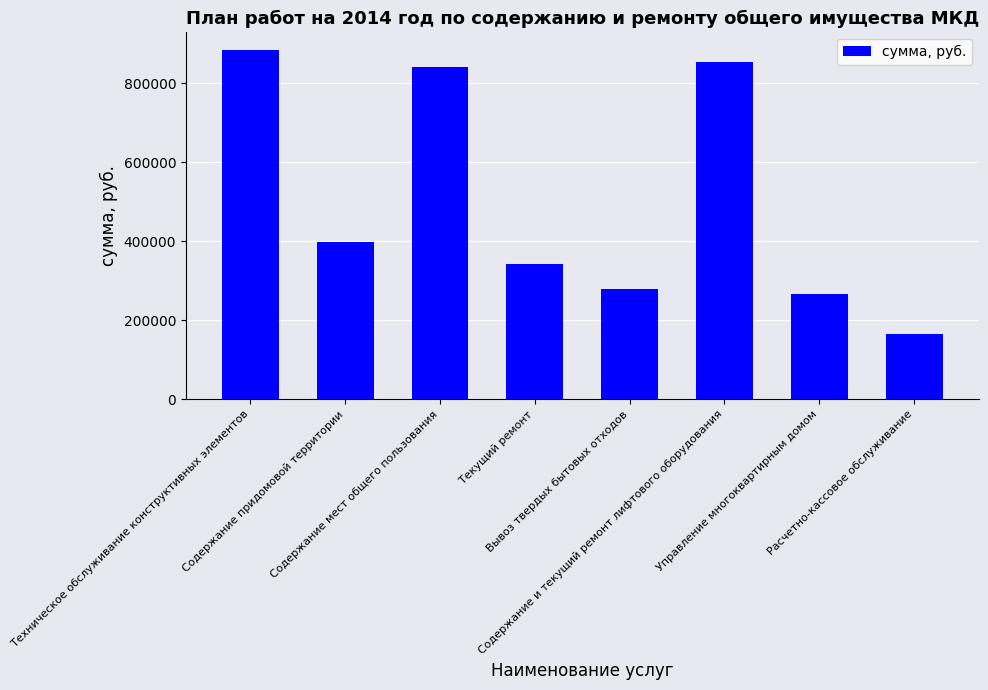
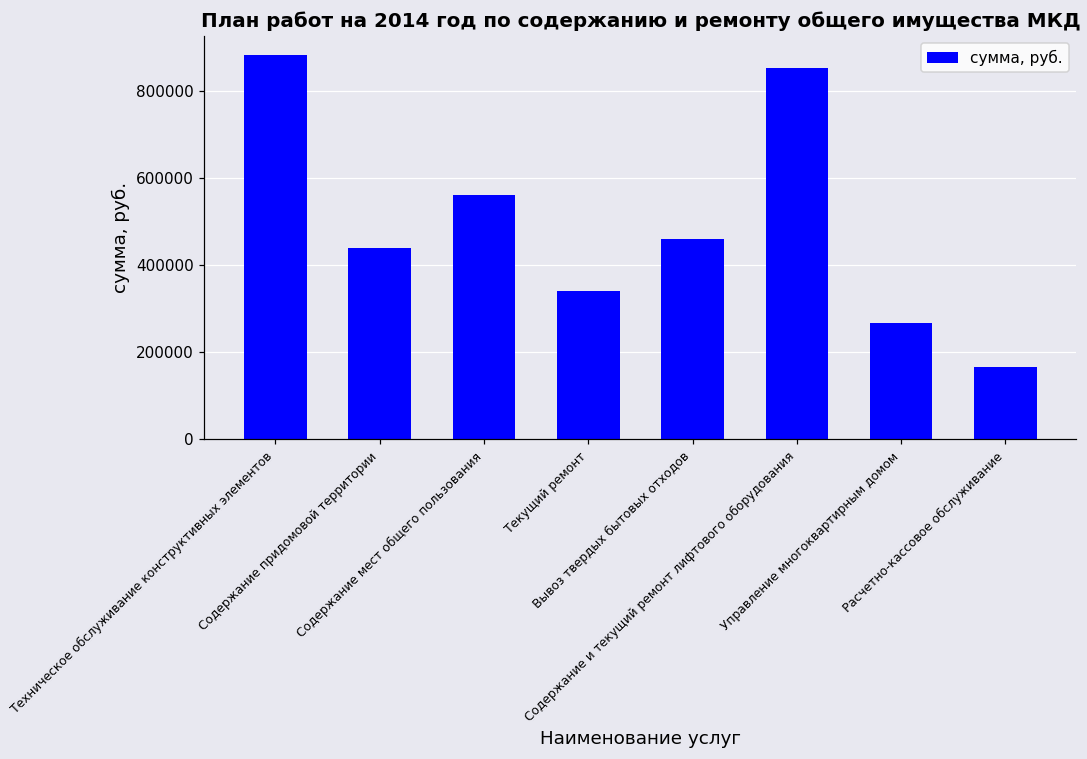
  {
    "Техническое обслуживание конструктивных элементов": 880000,
-   "Содержание придомовой территории": 400000,
-   "Содержание мест общего пользования": 840000,
+   "Содержание придомовой территории": 440000,
+   "Содержание мест общего пользования": 560000,
    "Текущий ремонт": 340000,
-   "Вывоз твердых бытовых отходов": 280000,
+   "Вывоз твердых бытовых отходов": 460000,
    "Содержание и текущий ремонт лифтового оборудования": 850000,
    "Управление многоквартирным домом": 270000,
    "Расчетно-кассовое обслуживание": 170000
  }
